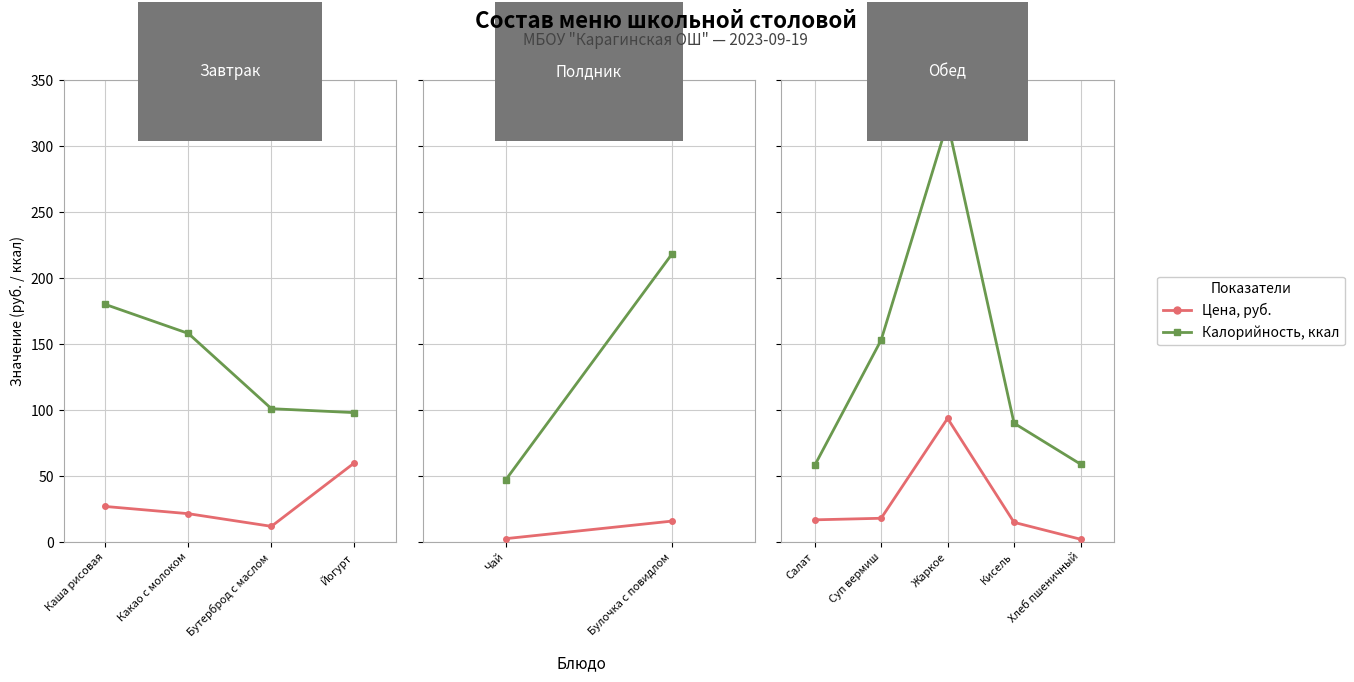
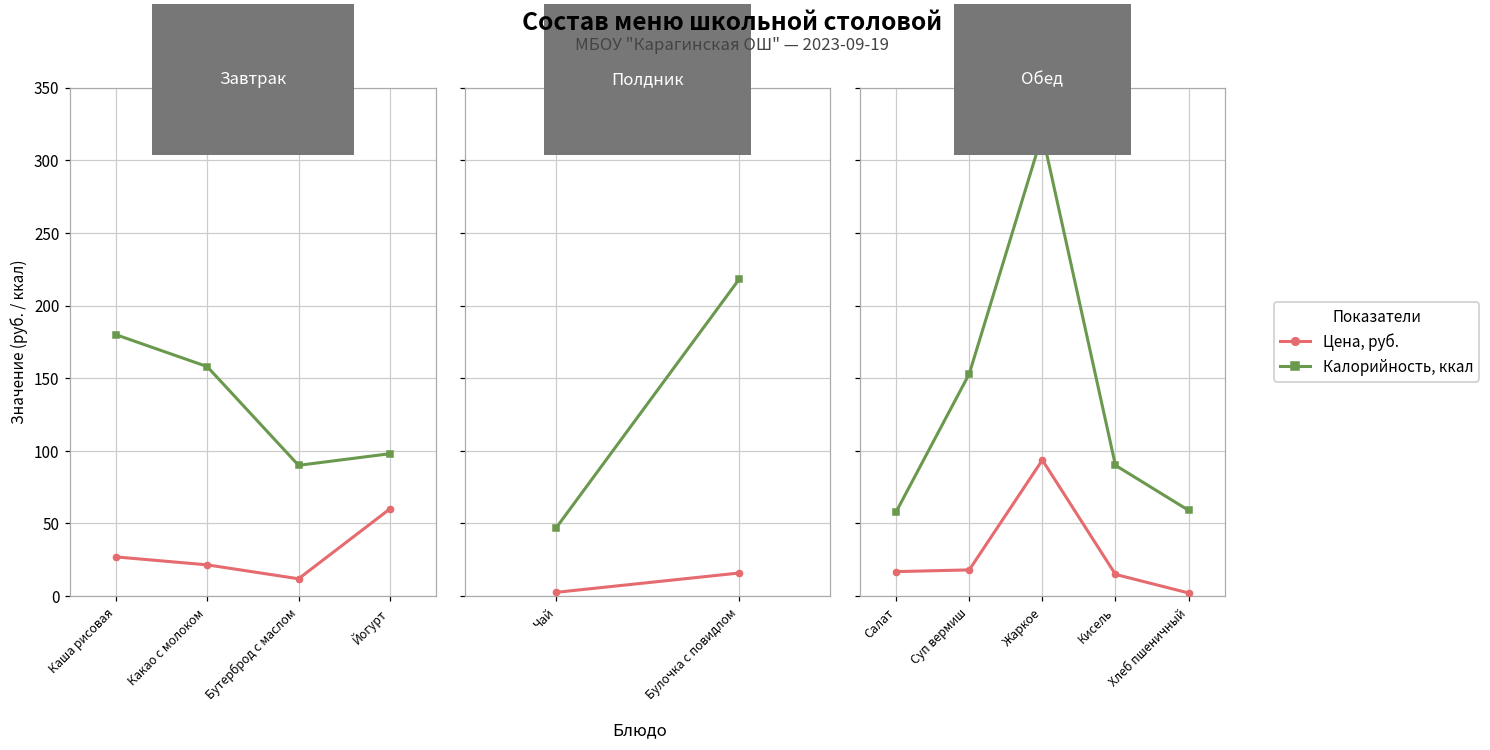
  {
    "Завтрак": {
      "Калорийность, ккал": {
        "Каша рисовая": 180,
        "Какао с молоком": 158,
-       "Бутерброд с маслом": 101,
+       "Бутерброд с маслом": 90,
        "Йогурт": 98
      }
    }
  }
